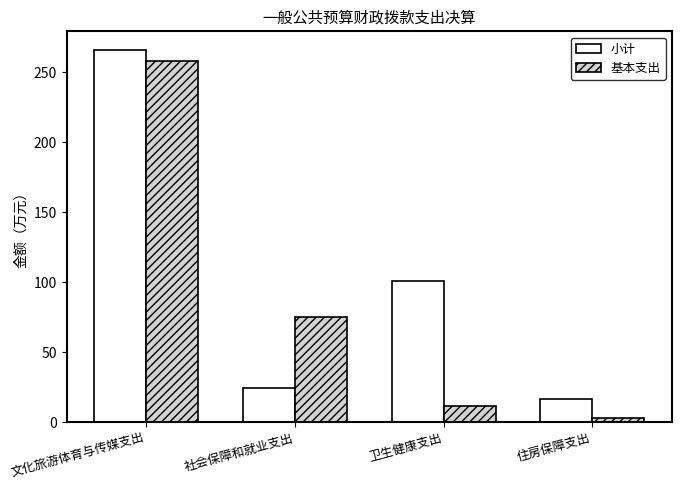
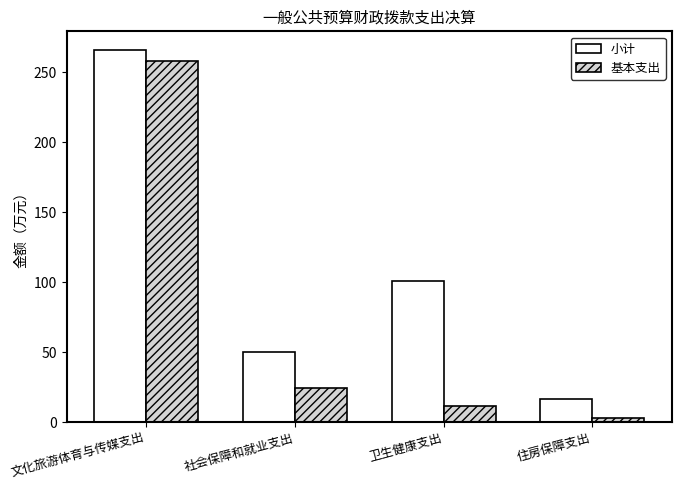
  {
    "小计": {
      "文化旅游体育与传媒支出": 266,
-     "社会保障和就业支出": 24,
+     "社会保障和就业支出": 50,
      "卫生健康支出": 101,
      "住房保障支出": 17
    },
    "基本支出": {
      "文化旅游体育与传媒支出": 258,
-     "社会保障和就业支出": 75,
+     "社会保障和就业支出": 24,
      "卫生健康支出": 11,
      "住房保障支出": 3
    }
  }
